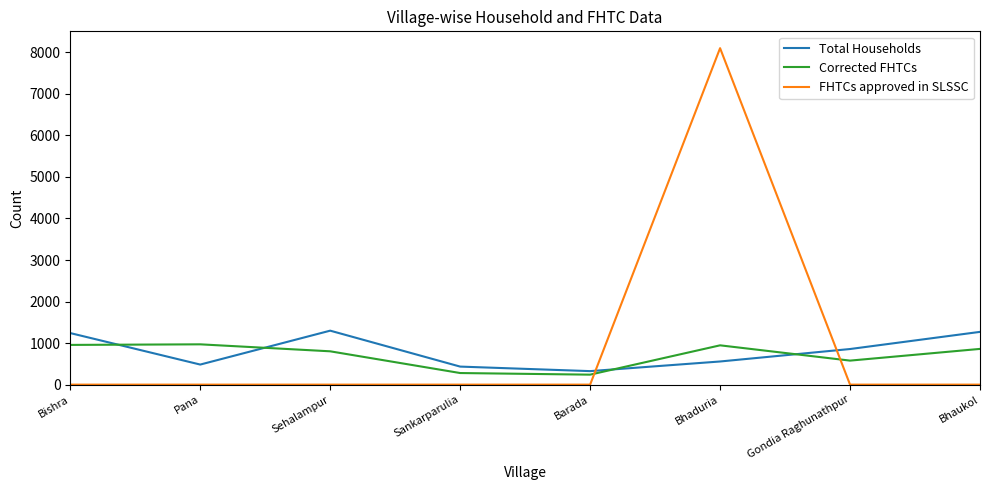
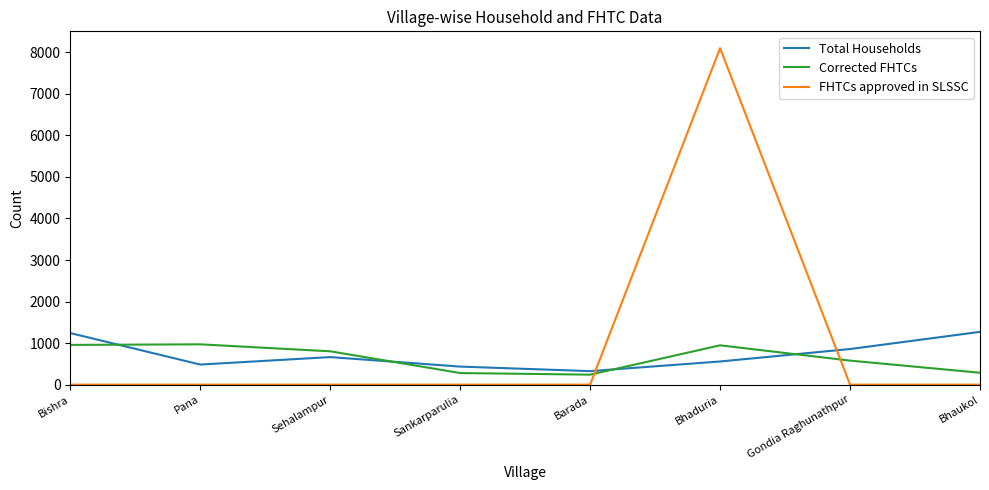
  {
    "Total Households": {
      "Bishra": 1200,
      "Pana": 500,
-     "Sehalampur": 1300,
+     "Sehalampur": 700,
      "Sankarparulia": 400,
      "Barada": 300,
      "Bhaduria": 600,
      "Gondia Raghunathpur": 900,
      "Bhaukol": 1300
    },
    "Corrected FHTCs": {
      "Bishra": 1000,
      "Pana": 1000,
      "Sehalampur": 800,
      "Sankarparulia": 300,
      "Barada": 200,
      "Bhaduria": 900,
      "Gondia Raghunathpur": 600,
-     "Bhaukol": 900
+     "Bhaukol": 300
    },
    "FHTCs approved in SLSSC": {
      "Bishra": 0,
      "Pana": 0,
      "Sehalampur": 0,
      "Sankarparulia": 0,
      "Barada": 0,
      "Bhaduria": 8100,
      "Gondia Raghunathpur": 0,
      "Bhaukol": 0
    }
  }
